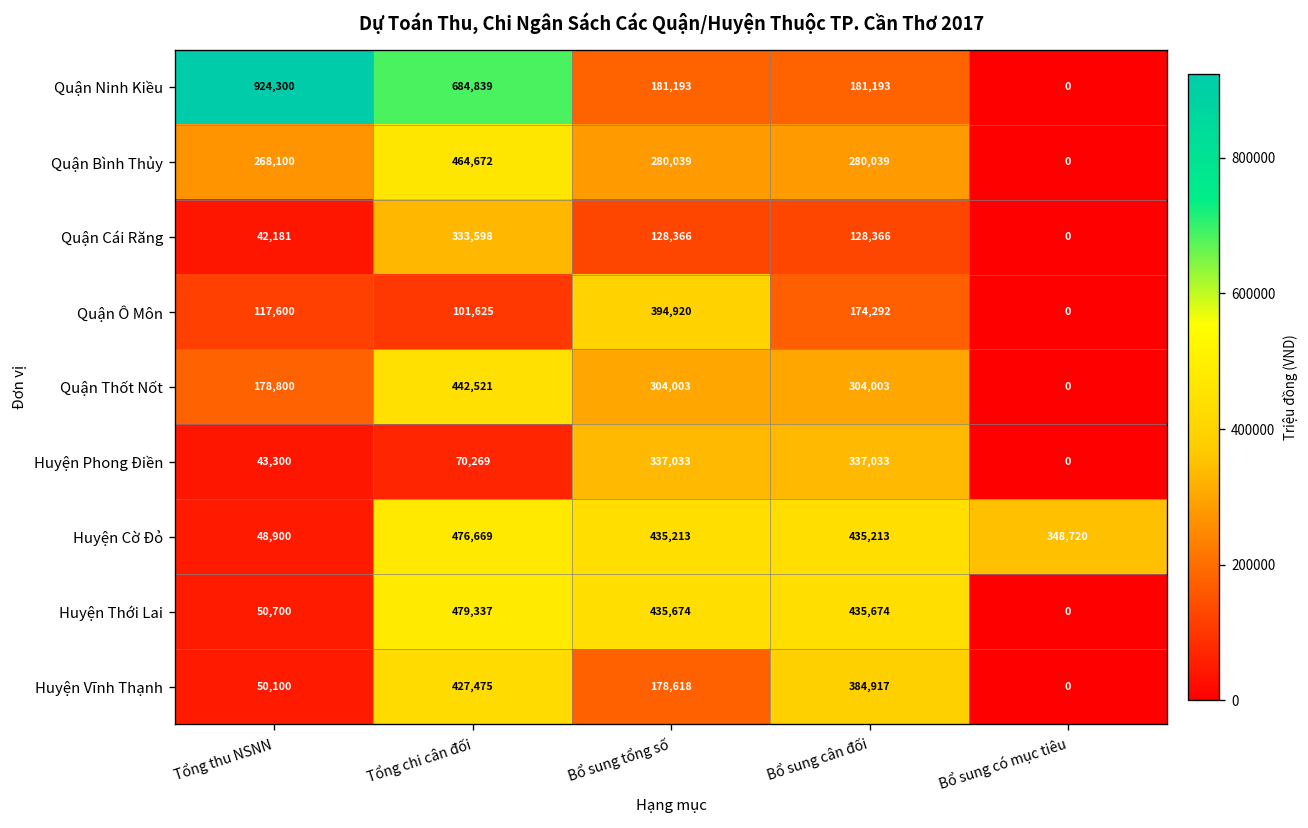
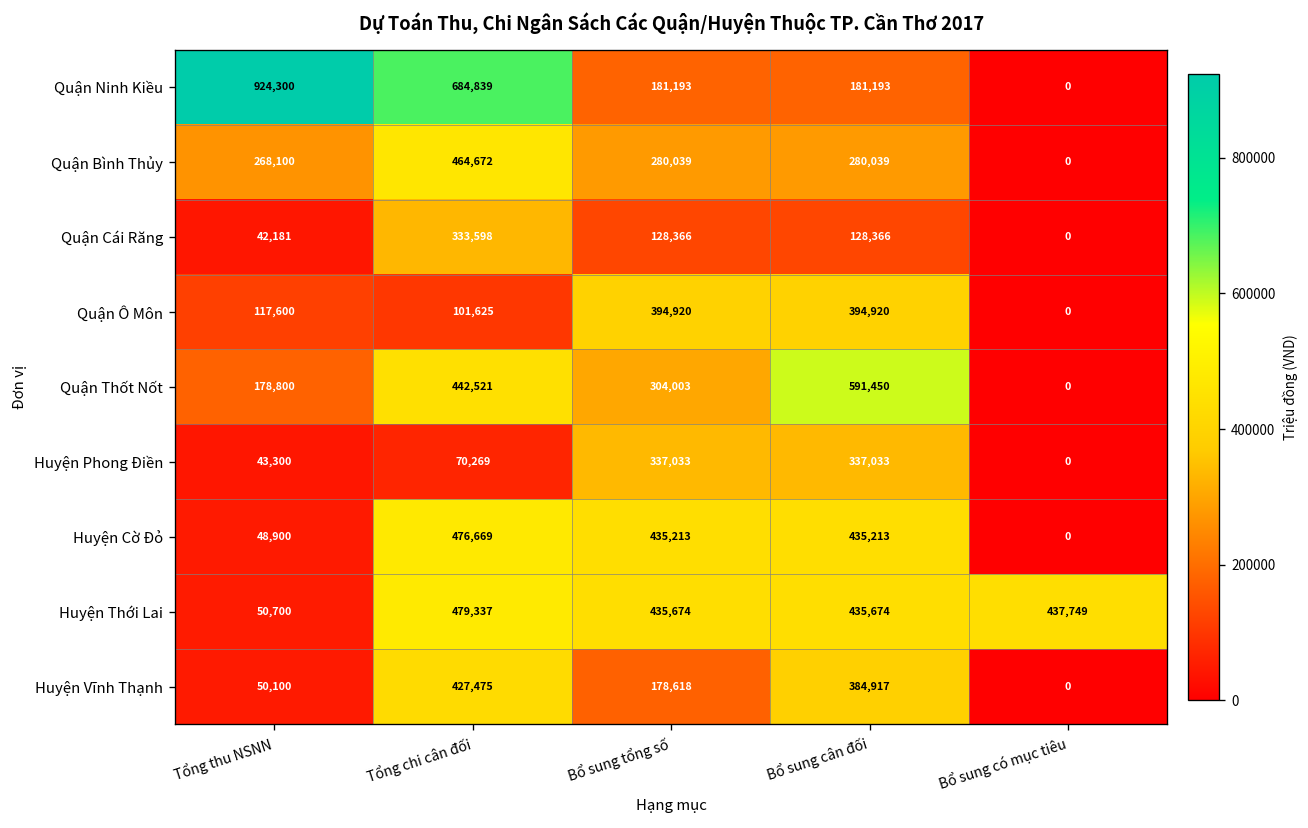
  {
    "Quận Ninh Kiều": {
      "Tổng thu NSNN": "924,300",
      "Tổng chi cân đối": "684,839",
      "Bổ sung tổng số": "181,193",
      "Bổ sung cân đối": "181,193",
      "Bổ sung có mục tiêu": "0"
    },
    "Quận Bình Thủy": {
      "Tổng thu NSNN": "268,100",
      "Tổng chi cân đối": "464,672",
      "Bổ sung tổng số": "280,039",
      "Bổ sung cân đối": "280,039",
      "Bổ sung có mục tiêu": "0"
    },
    "Quận Cái Răng": {
      "Tổng thu NSNN": "42,181",
      "Tổng chi cân đối": "333,598",
      "Bổ sung tổng số": "128,366",
      "Bổ sung cân đối": "128,366",
      "Bổ sung có mục tiêu": "0"
    },
    "Quận Ô Môn": {
      "Tổng thu NSNN": "117,600",
      "Tổng chi cân đối": "101,625",
      "Bổ sung tổng số": "394,920",
-     "Bổ sung cân đối": "174,292",
+     "Bổ sung cân đối": "394,920",
      "Bổ sung có mục tiêu": "0"
    },
    "Quận Thốt Nốt": {
      "Tổng thu NSNN": "178,800",
      "Tổng chi cân đối": "442,521",
      "Bổ sung tổng số": "304,003",
-     "Bổ sung cân đối": "304,003",
+     "Bổ sung cân đối": "591,450",
      "Bổ sung có mục tiêu": "0"
    },
    "Huyện Phong Điền": {
      "Tổng thu NSNN": "43,300",
      "Tổng chi cân đối": "70,269",
      "Bổ sung tổng số": "337,033",
      "Bổ sung cân đối": "337,033",
      "Bổ sung có mục tiêu": "0"
    },
    "Huyện Cờ Đỏ": {
      "Tổng thu NSNN": "48,900",
      "Tổng chi cân đối": "476,669",
      "Bổ sung tổng số": "435,213",
      "Bổ sung cân đối": "435,213",
-     "Bổ sung có mục tiêu": "348,720"
+     "Bổ sung có mục tiêu": "0"
    },
    "Huyện Thới Lai": {
      "Tổng thu NSNN": "50,700",
      "Tổng chi cân đối": "479,337",
      "Bổ sung tổng số": "435,674",
      "Bổ sung cân đối": "435,674",
-     "Bổ sung có mục tiêu": "0"
+     "Bổ sung có mục tiêu": "437,749"
    },
    "Huyện Vĩnh Thạnh": {
      "Tổng thu NSNN": "50,100",
      "Tổng chi cân đối": "427,475",
      "Bổ sung tổng số": "178,618",
      "Bổ sung cân đối": "384,917",
      "Bổ sung có mục tiêu": "0"
    }
  }
